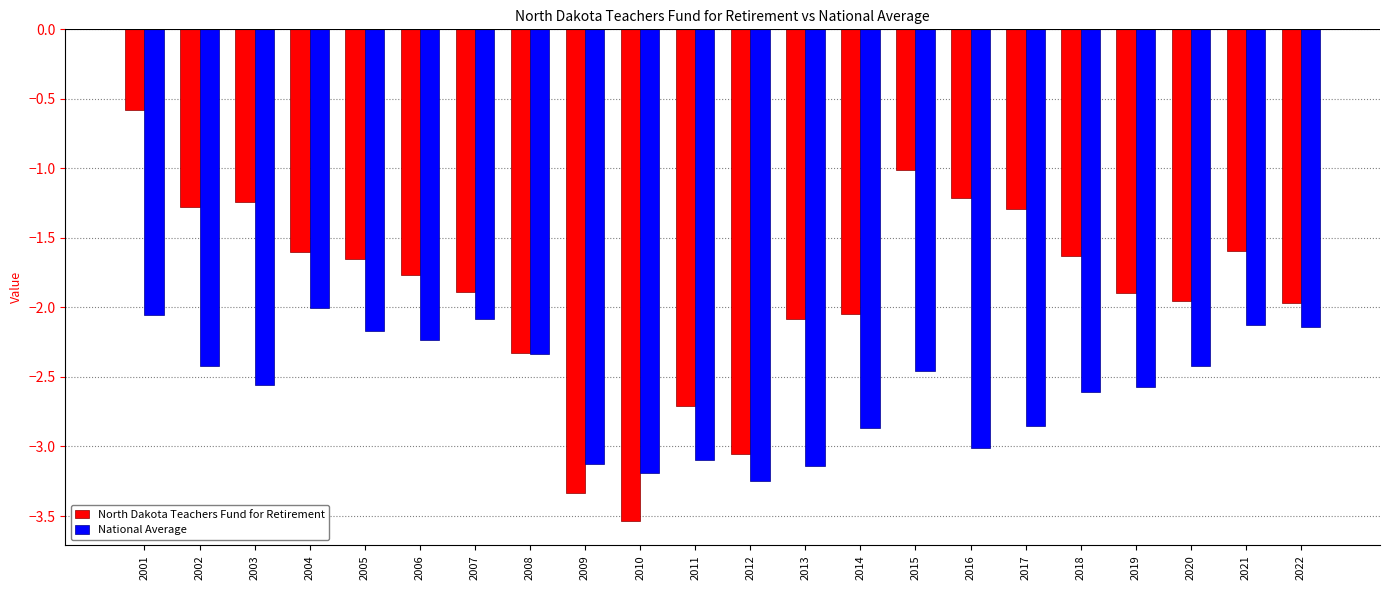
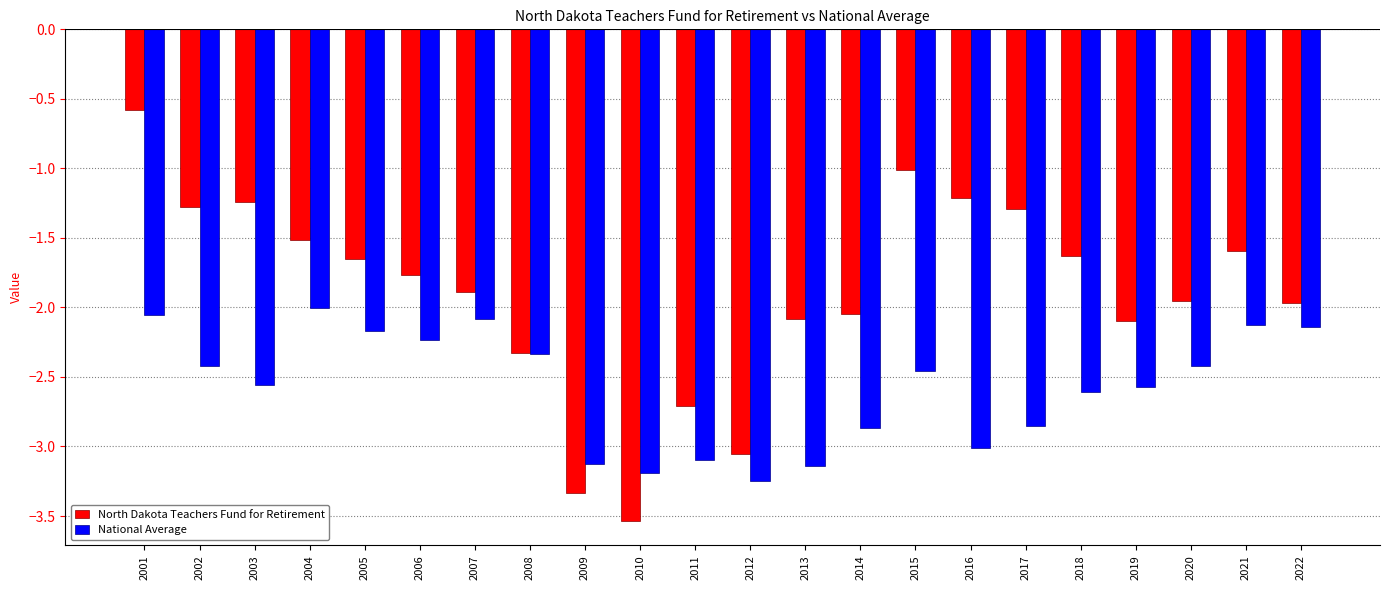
  {
    "North Dakota Teachers Fund for Retirement": {
      "2001": -0.58,
      "2002": -1.28,
      "2003": -1.24,
-     "2004": -1.60,
+     "2004": -1.51,
      "2005": -1.65,
      "2006": -1.77,
      "2007": -1.89,
      "2008": -2.33,
      "2009": -3.33,
      "2010": -3.53,
      "2011": -2.71,
      "2012": -3.05,
      "2013": -2.08,
      "2014": -2.05,
      "2015": -1.01,
      "2016": -1.22,
      "2017": -1.29,
      "2018": -1.63,
-     "2019": -1.89,
+     "2019": -2.10,
      "2020": -1.96,
      "2021": -1.59,
      "2022": -1.97
    },
    "National Average": {
      "2001": -2.06,
      "2002": -2.42,
      "2003": -2.56,
      "2004": -2.00,
      "2005": -2.17,
      "2006": -2.23,
      "2007": -2.08,
      "2008": -2.34,
      "2009": -3.12,
      "2010": -3.19,
      "2011": -3.10,
      "2012": -3.25,
      "2013": -3.14,
      "2014": -2.87,
      "2015": -2.46,
      "2016": -3.01,
      "2017": -2.86,
      "2018": -2.61,
      "2019": -2.57,
      "2020": -2.42,
      "2021": -2.12,
      "2022": -2.14
    }
  }
